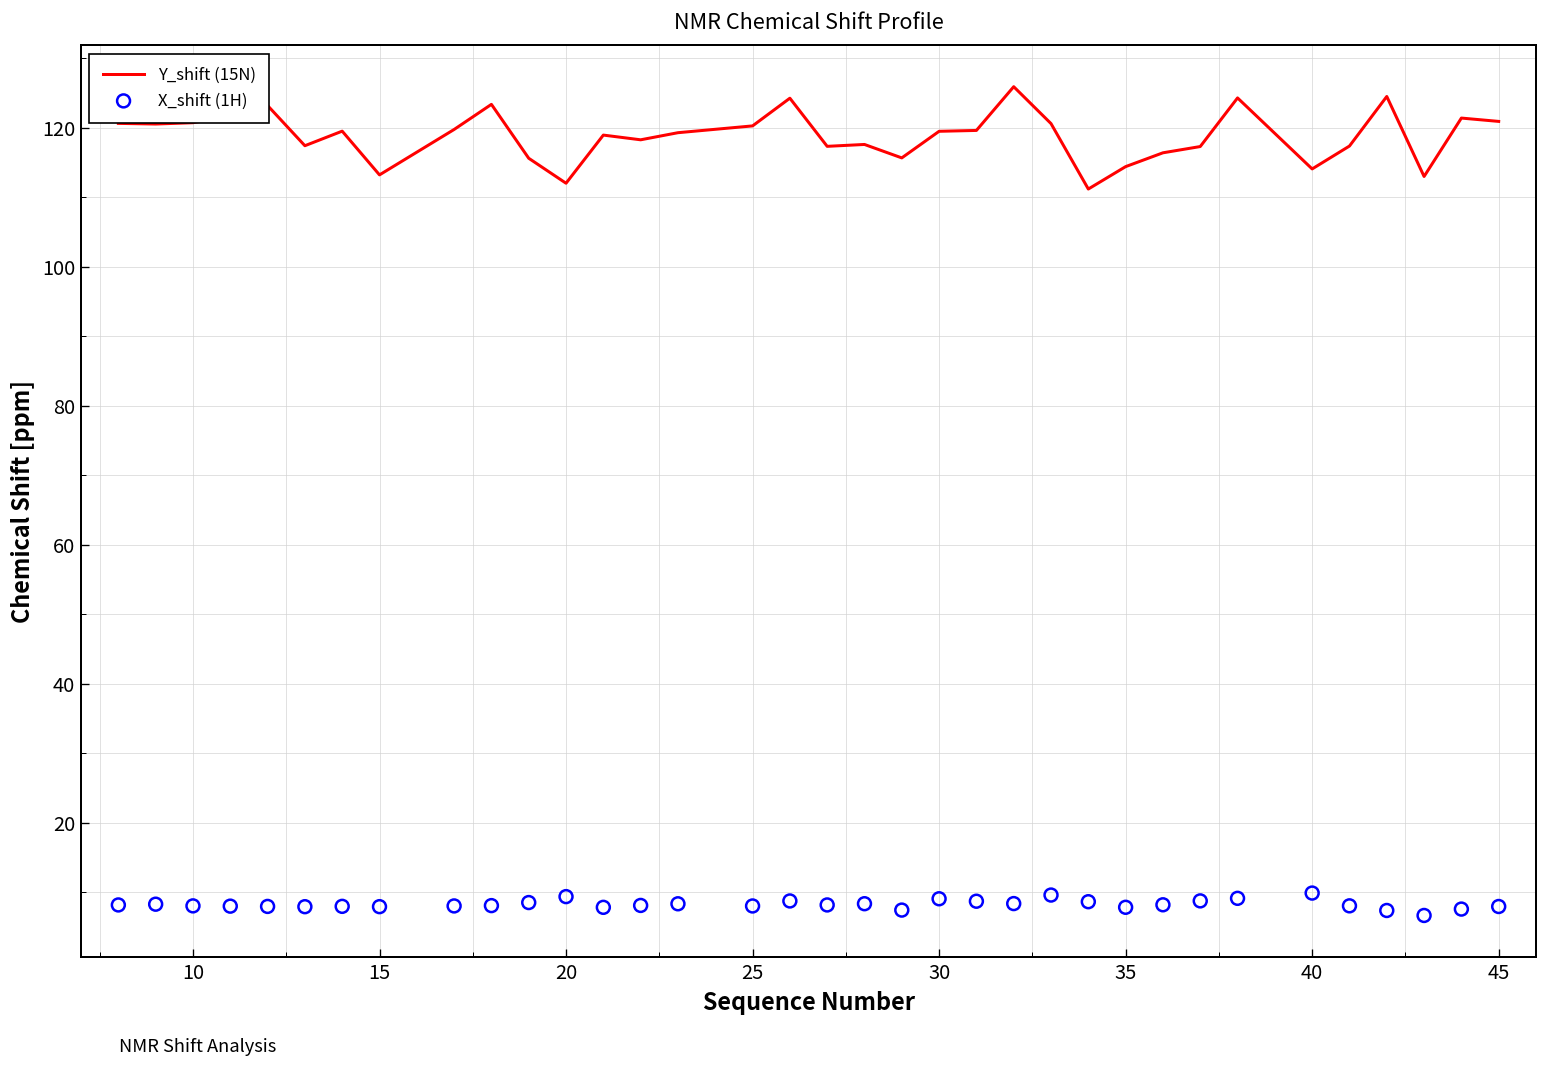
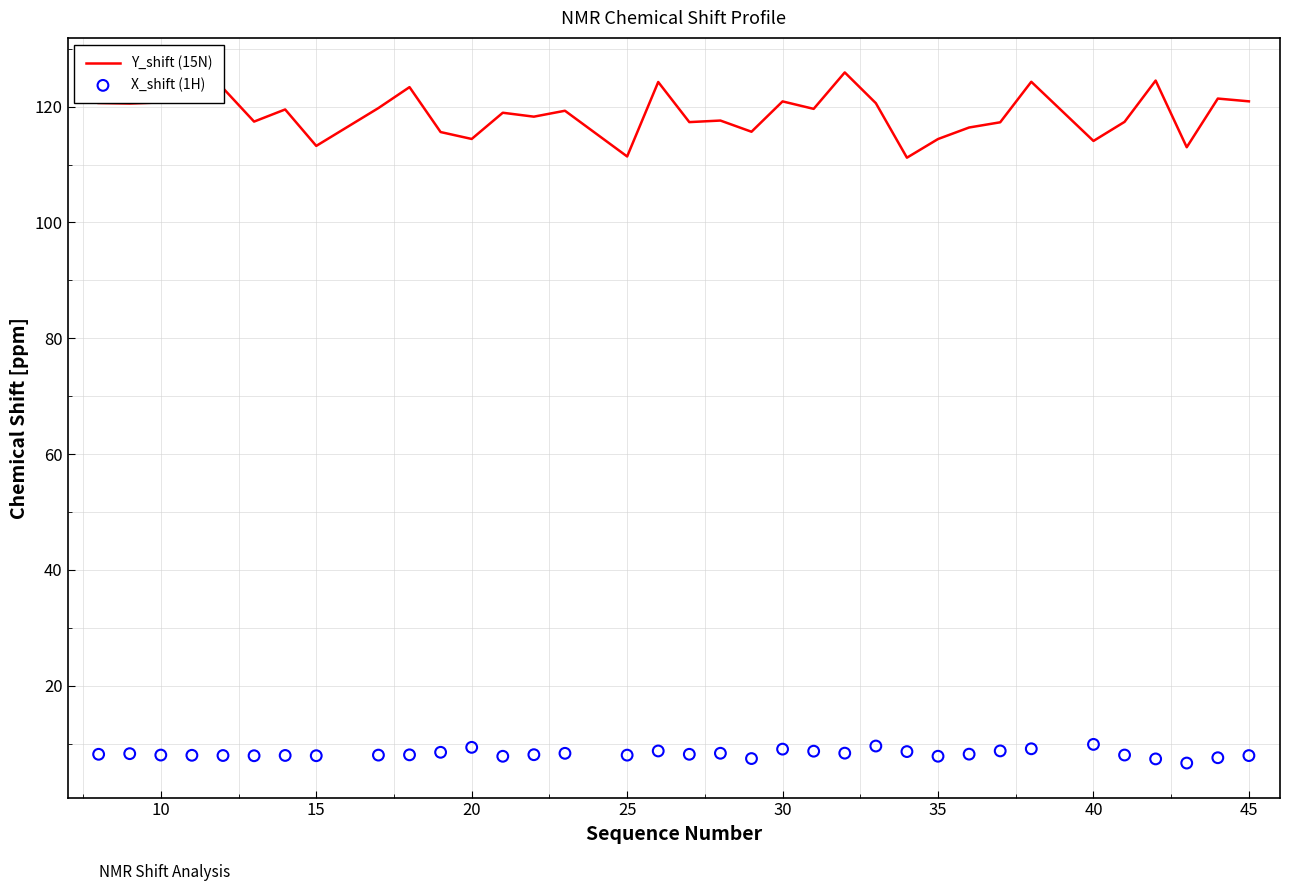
  {
    "Y_shift (15N)": {
      "15": 113,
-     "20": 112,
-     "25": 120,
-     "30": 119,
+     "20": 114,
+     "25": 111,
+     "30": 121,
      "35": 114,
      "40": 114,
      "45": 121
    }
  }
